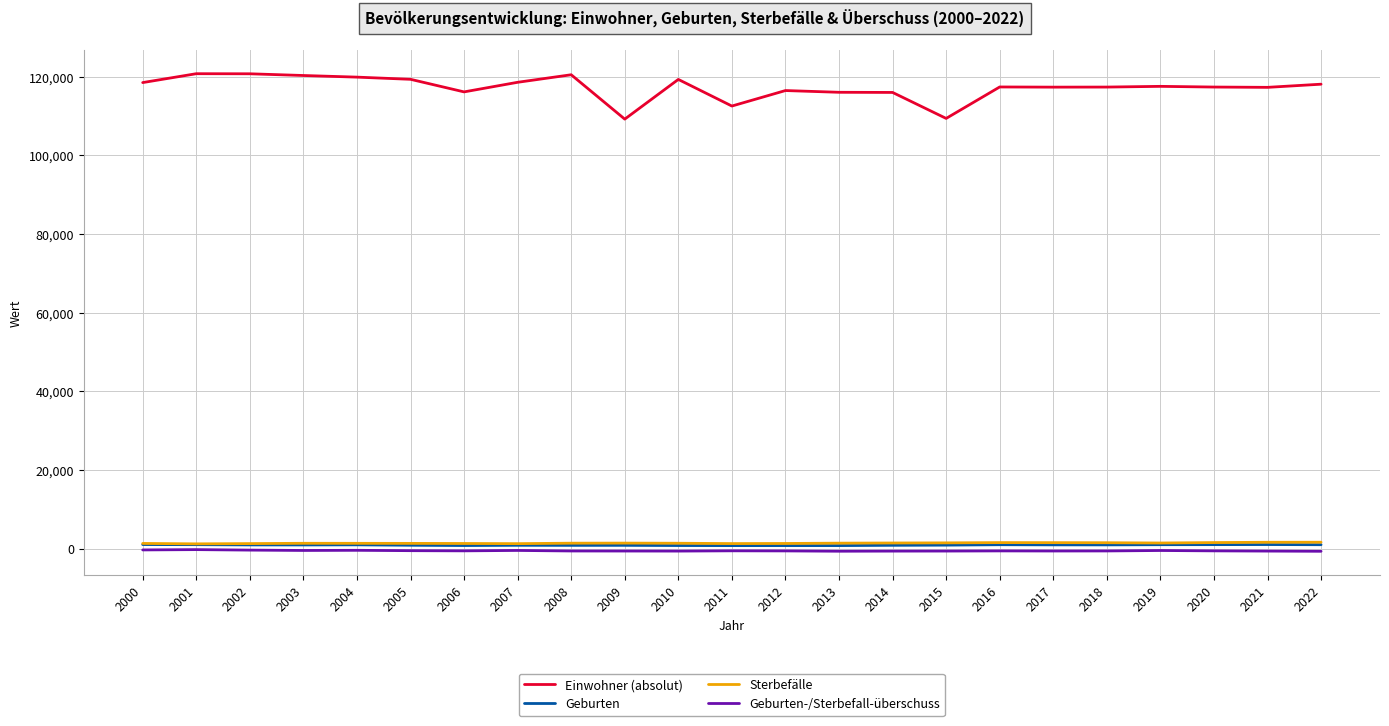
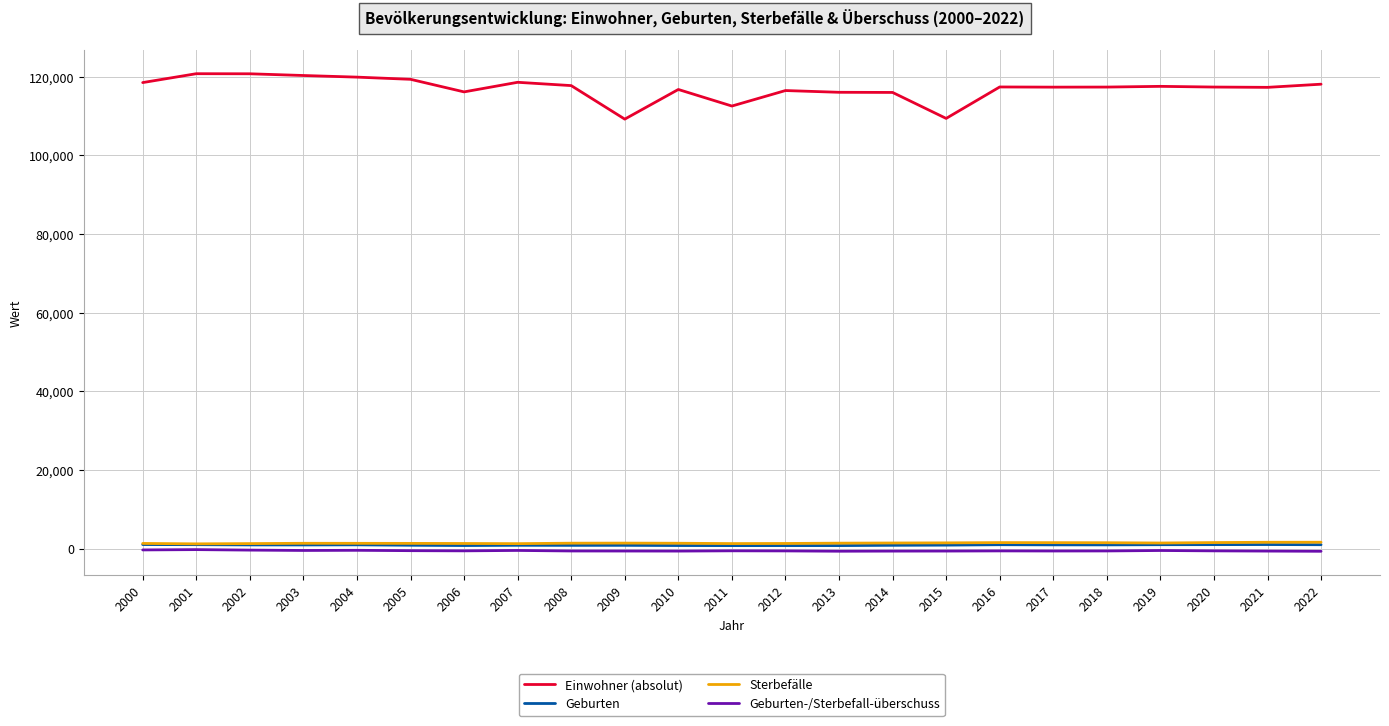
  {
    "Einwohner (absolut)": {
      "2000": "119,000",
      "2001": "121,000",
      "2002": "121,000",
      "2003": "120,000",
      "2004": "120,000",
      "2005": "119,000",
      "2006": "116,000",
      "2007": "119,000",
-     "2008": "121,000",
+     "2008": "118,000",
      "2009": "109,000",
-     "2010": "119,000",
+     "2010": "117,000",
      "2011": "113,000",
      "2012": "116,000",
      "2013": "116,000",
      "2014": "116,000",
      "2015": "109,000",
      "2016": "117,000",
      "2017": "117,000",
      "2018": "117,000",
      "2019": "118,000",
      "2020": "117,000",
      "2021": "117,000",
      "2022": "118,000"
    },
    "Geburten-/Sterbefall-überschuss": {
      "2000": "0",
      "2001": "0",
      "2002": "0",
      "2003": "0",
      "2004": "0",
      "2005": "0",
      "2006": "-1,000",
      "2007": "0",
      "2008": "-1,000",
      "2009": "-1,000",
      "2010": "-1,000",
      "2011": "-1,000",
      "2012": "-1,000",
      "2013": "-1,000",
      "2014": "-1,000",
      "2015": "-1,000",
      "2016": "-1,000",
      "2017": "-1,000",
      "2018": "-1,000",
      "2019": "0",
      "2020": "-1,000",
      "2021": "-1,000",
      "2022": "-1,000"
    }
  }
